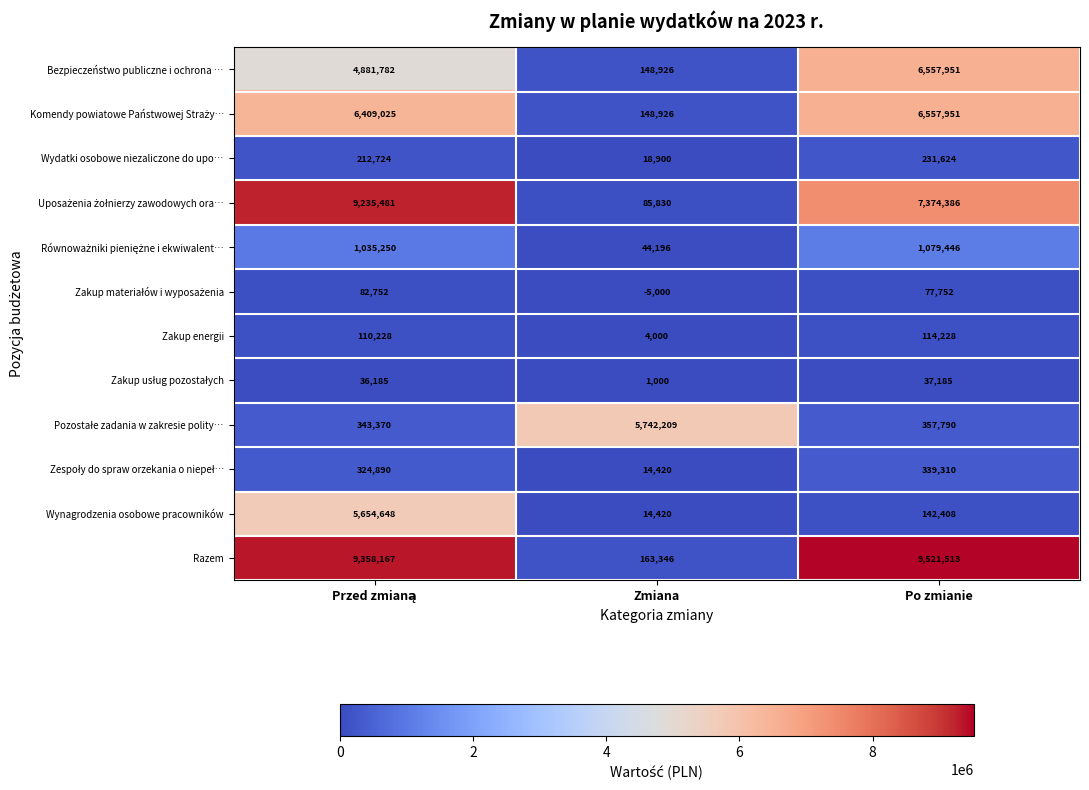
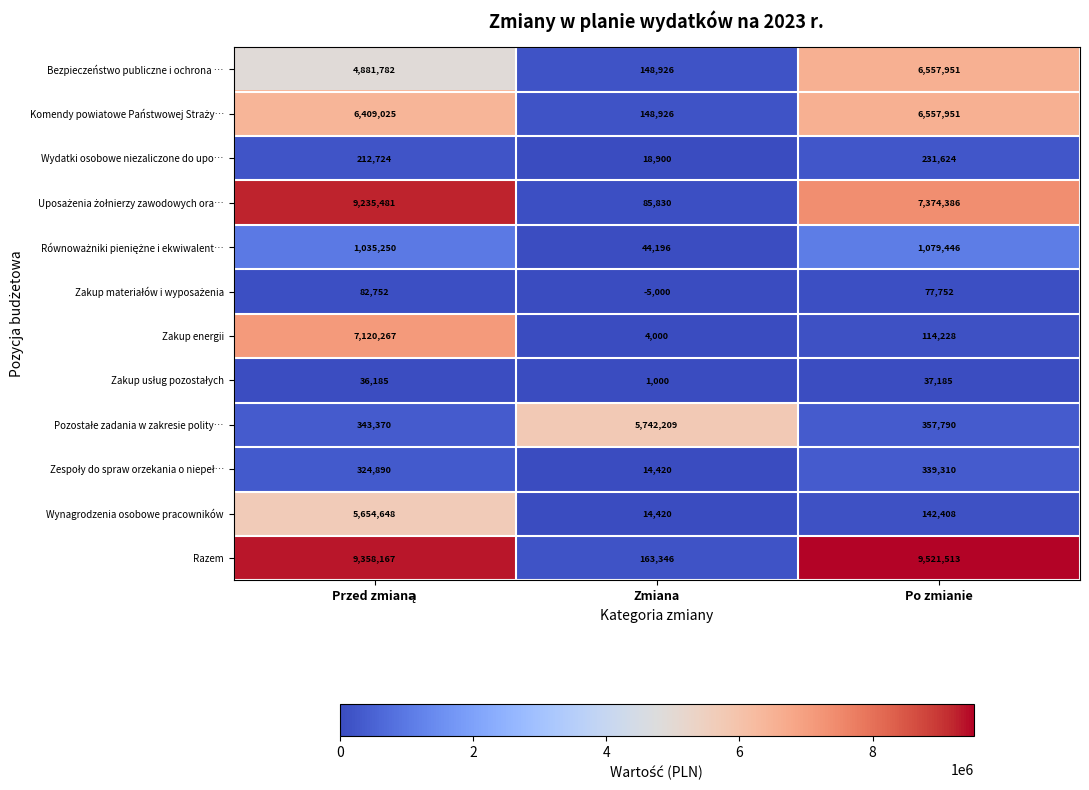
  {
    "Bezpieczeństwo publiczne i ochrona …": {
      "Przed zmianą": "4,881,782",
      "Zmiana": "148,926",
      "Po zmianie": "6,557,951"
    },
    "Komendy powiatowe Państwowej Straży…": {
      "Przed zmianą": "6,409,025",
      "Zmiana": "148,926",
      "Po zmianie": "6,557,951"
    },
    "Wydatki osobowe niezaliczone do upo…": {
      "Przed zmianą": "212,724",
      "Zmiana": "18,900",
      "Po zmianie": "231,624"
    },
    "Uposażenia żołnierzy zawodowych ora…": {
      "Przed zmianą": "9,235,481",
      "Zmiana": "85,830",
      "Po zmianie": "7,374,386"
    },
    "Równoważniki pieniężne i ekwiwalent…": {
      "Przed zmianą": "1,035,250",
      "Zmiana": "44,196",
      "Po zmianie": "1,079,446"
    },
    "Zakup materiałów i wyposażenia": {
      "Przed zmianą": "82,752",
      "Zmiana": "-5,000",
      "Po zmianie": "77,752"
    },
    "Zakup energii": {
-     "Przed zmianą": "110,228",
+     "Przed zmianą": "7,120,267",
      "Zmiana": "4,000",
      "Po zmianie": "114,228"
    },
    "Zakup usług pozostałych": {
      "Przed zmianą": "36,185",
      "Zmiana": "1,000",
      "Po zmianie": "37,185"
    },
    "Pozostałe zadania w zakresie polity…": {
      "Przed zmianą": "343,370",
      "Zmiana": "5,742,209",
      "Po zmianie": "357,790"
    },
    "Zespoły do spraw orzekania o niepeł…": {
      "Przed zmianą": "324,890",
      "Zmiana": "14,420",
      "Po zmianie": "339,310"
    },
    "Wynagrodzenia osobowe pracowników": {
      "Przed zmianą": "5,654,648",
      "Zmiana": "14,420",
      "Po zmianie": "142,408"
    },
    "Razem": {
      "Przed zmianą": "9,358,167",
      "Zmiana": "163,346",
      "Po zmianie": "9,521,513"
    }
  }
